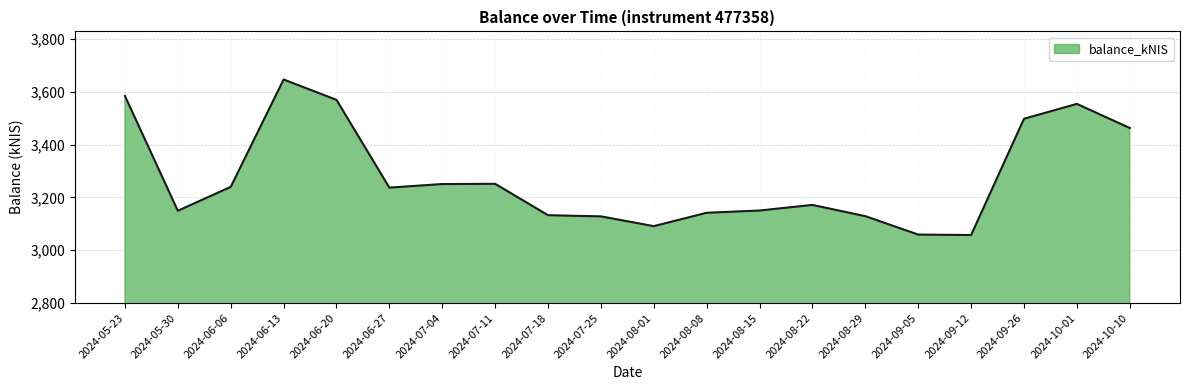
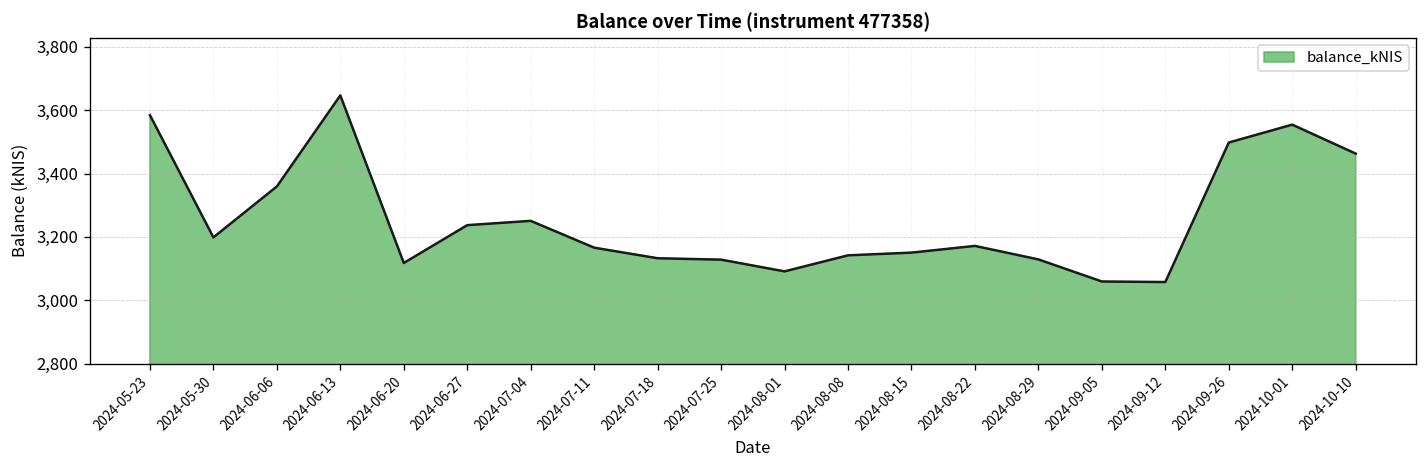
  {
    "2024-05-23": "3,580",
-   "2024-05-30": "3,150",
-   "2024-06-06": "3,240",
+   "2024-05-30": "3,200",
+   "2024-06-06": "3,360",
    "2024-06-13": "3,650",
-   "2024-06-20": "3,570",
+   "2024-06-20": "3,120",
    "2024-06-27": "3,240",
    "2024-07-04": "3,250",
-   "2024-07-11": "3,250",
+   "2024-07-11": "3,170",
    "2024-07-18": "3,130",
    "2024-07-25": "3,130",
    "2024-08-01": "3,090",
    "2024-08-08": "3,140",
    "2024-08-15": "3,150",
    "2024-08-22": "3,170",
    "2024-08-29": "3,130",
    "2024-09-05": "3,060",
    "2024-09-12": "3,060",
    "2024-09-26": "3,500",
    "2024-10-01": "3,550",
    "2024-10-10": "3,460"
  }
